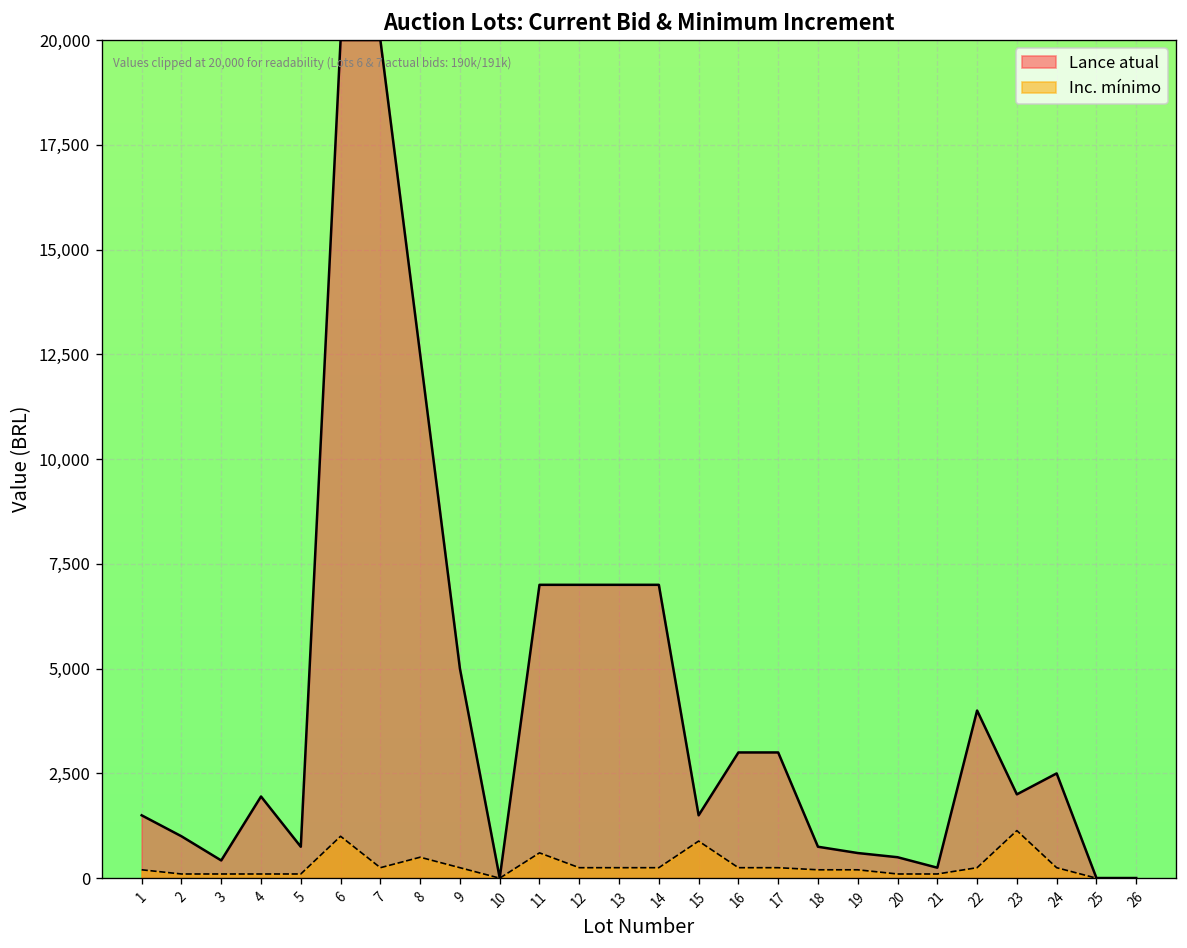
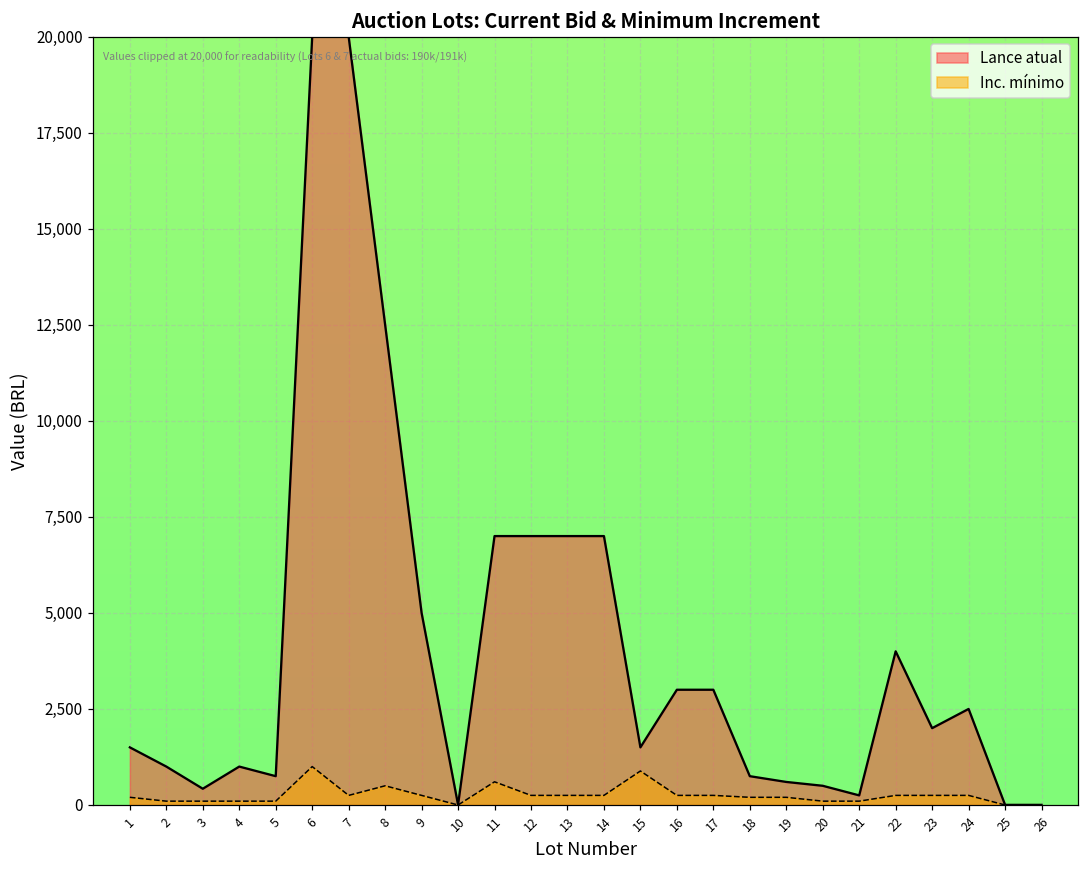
  {
    "Lance atual": {
      "1": "1,500",
      "2": "1,000",
      "3": "400",
-     "4": "1,900",
+     "4": "1,000",
      "5": "800",
      "8": "12,500",
      "9": "5,000",
      "11": "7,000",
      "12": "7,000",
      "13": "7,000",
      "14": "7,000",
      "15": "1,500",
      "16": "3,000",
      "17": "3,000",
      "18": "800",
      "19": "600",
      "20": "500",
      "21": "300",
      "22": "4,000",
      "23": "2,000",
      "24": "2,500"
    },
    "Inc. mínimo": {
      "1": "200",
      "2": "100",
      "3": "100",
      "4": "100",
      "5": "100",
      "6": "1,000",
      "7": "300",
      "8": "500",
      "9": "300",
      "11": "600",
      "12": "300",
      "13": "300",
      "14": "300",
      "15": "900",
      "16": "300",
      "17": "300",
      "18": "200",
      "19": "200",
      "20": "100",
      "21": "100",
      "22": "300",
-     "23": "1,100",
+     "23": "300",
      "24": "300"
    }
  }
